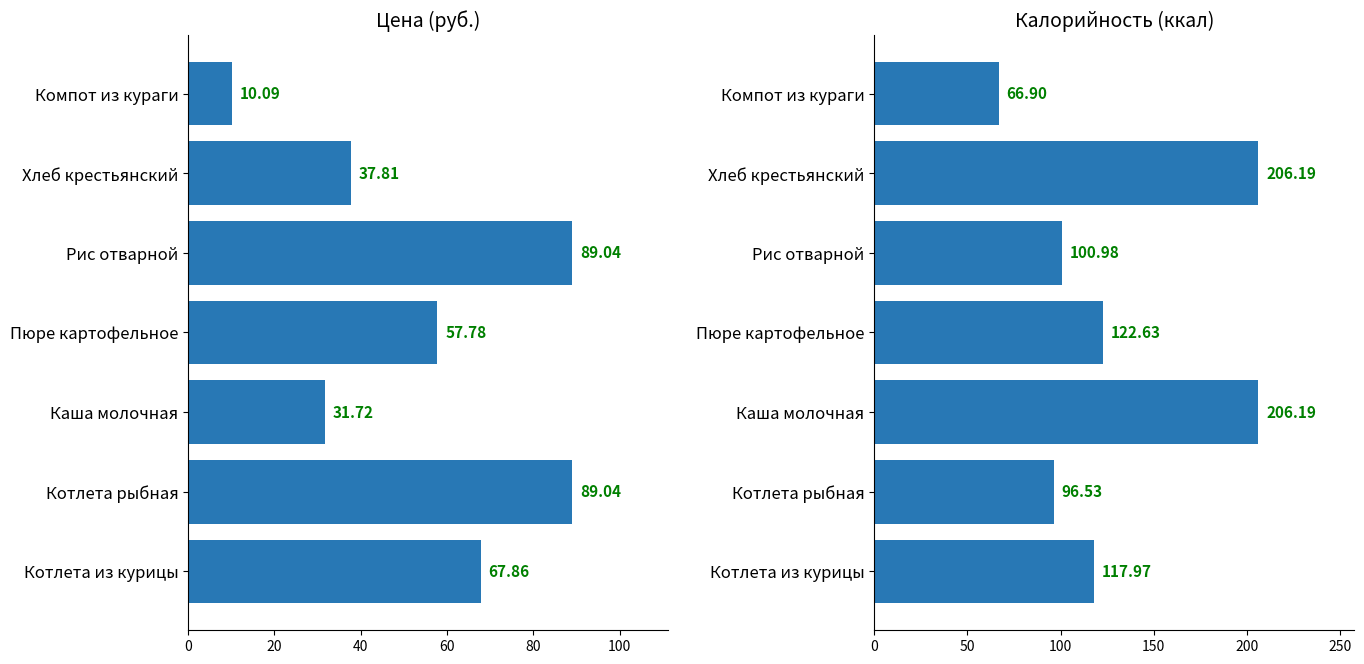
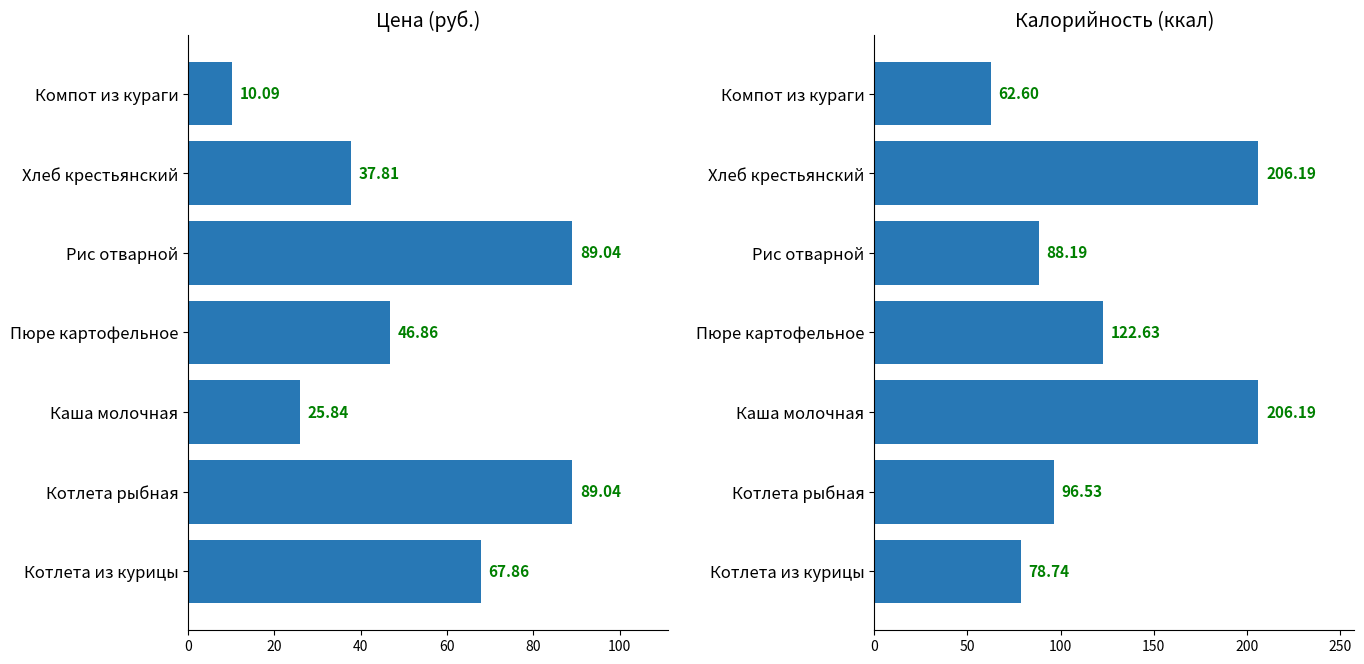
  {
    "Цена (руб.)": {
      "Компот из кураги": 10.09,
      "Хлеб крестьянский": 37.81,
      "Рис отварной": 89.04,
-     "Пюре картофельное": 57.78,
-     "Каша молочная": 31.72,
+     "Пюре картофельное": 46.86,
+     "Каша молочная": 25.84,
      "Котлета рыбная": 89.04,
      "Котлета из курицы": 67.86
    },
    "Калорийность (ккал)": {
-     "Компот из кураги": 66.90,
+     "Компот из кураги": 62.60,
      "Хлеб крестьянский": 206.19,
-     "Рис отварной": 100.98,
+     "Рис отварной": 88.19,
      "Пюре картофельное": 122.63,
      "Каша молочная": 206.19,
      "Котлета рыбная": 96.53,
-     "Котлета из курицы": 117.97
+     "Котлета из курицы": 78.74
    }
  }
